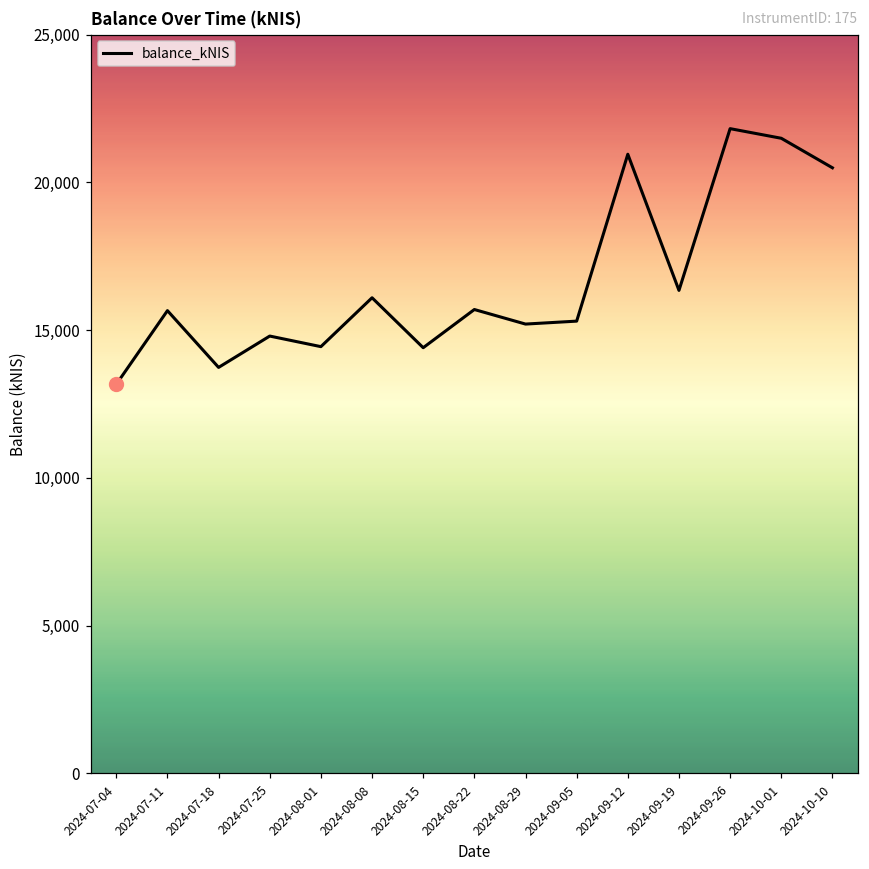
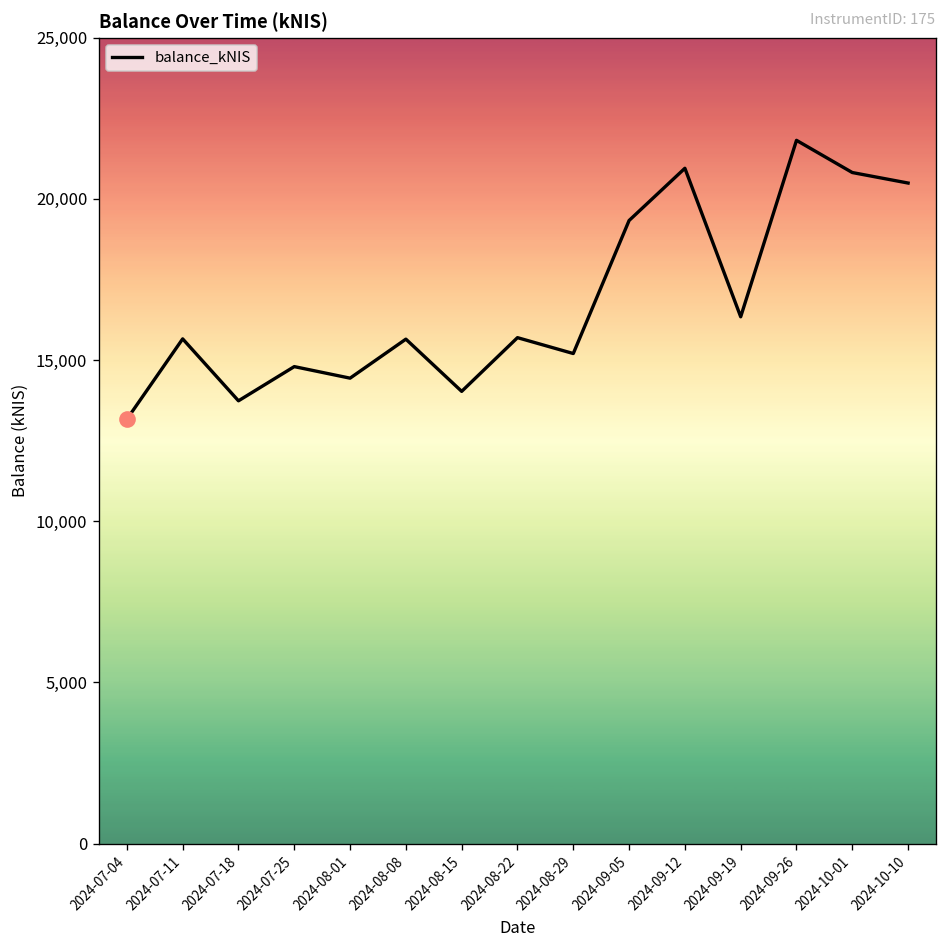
  {
    "balance_kNIS": {
      "2024-07-11": "15,700",
      "2024-07-18": "13,700",
      "2024-07-25": "14,800",
      "2024-08-01": "14,400",
-     "2024-08-08": "16,100",
-     "2024-08-15": "14,400",
+     "2024-08-08": "15,600",
+     "2024-08-15": "14,000",
      "2024-08-22": "15,700",
      "2024-08-29": "15,200",
-     "2024-09-05": "15,300",
+     "2024-09-05": "19,300",
      "2024-09-12": "20,900",
      "2024-09-19": "16,300",
      "2024-09-26": "21,800",
-     "2024-10-01": "21,500",
+     "2024-10-01": "20,800",
      "2024-10-10": "20,500"
    }
  }
